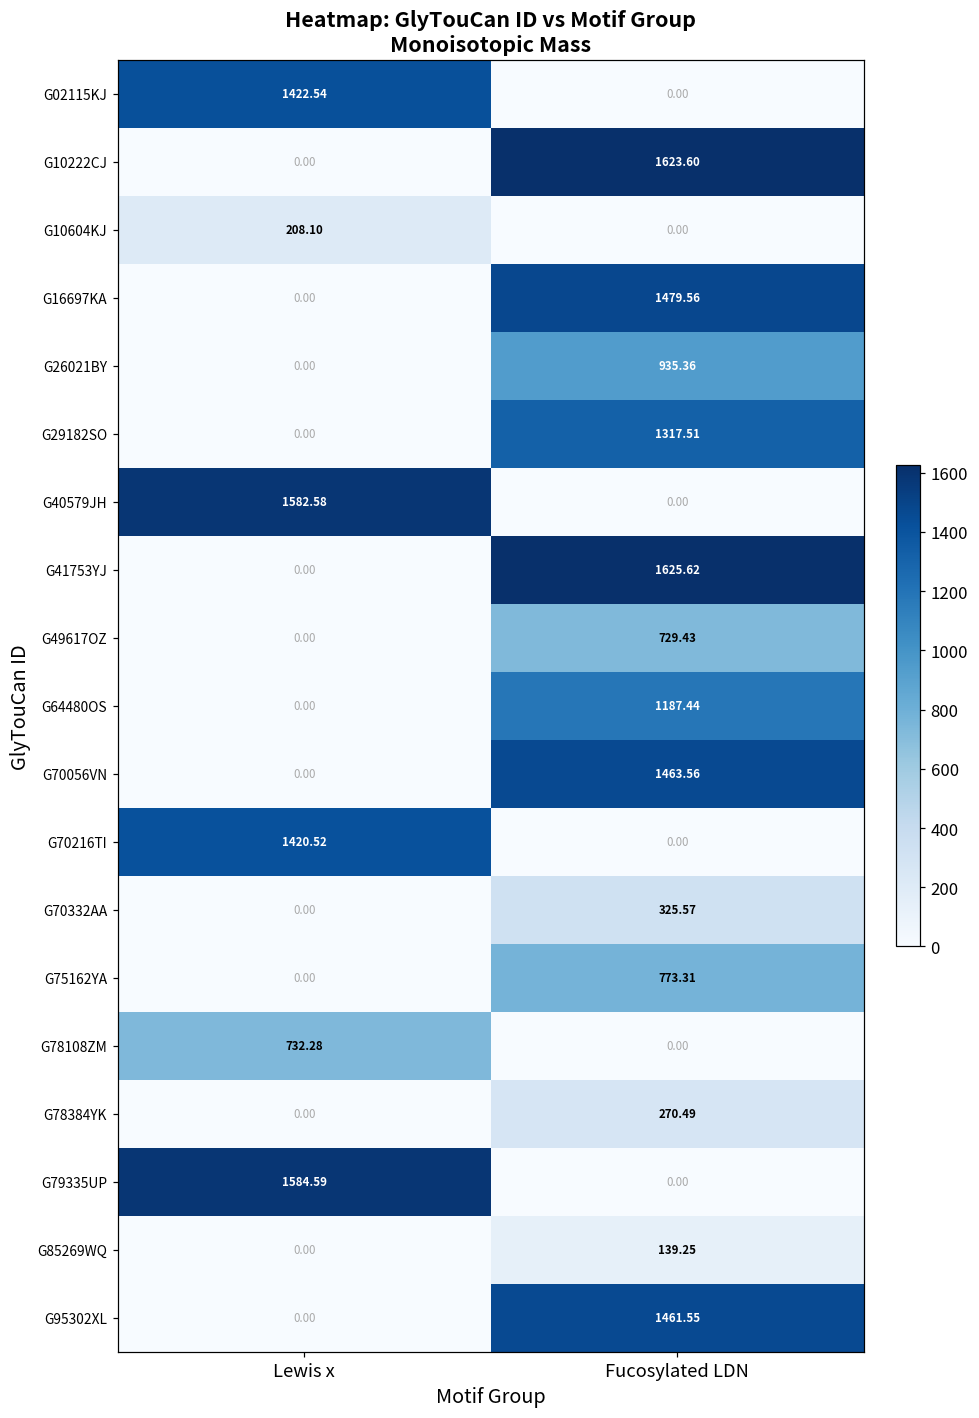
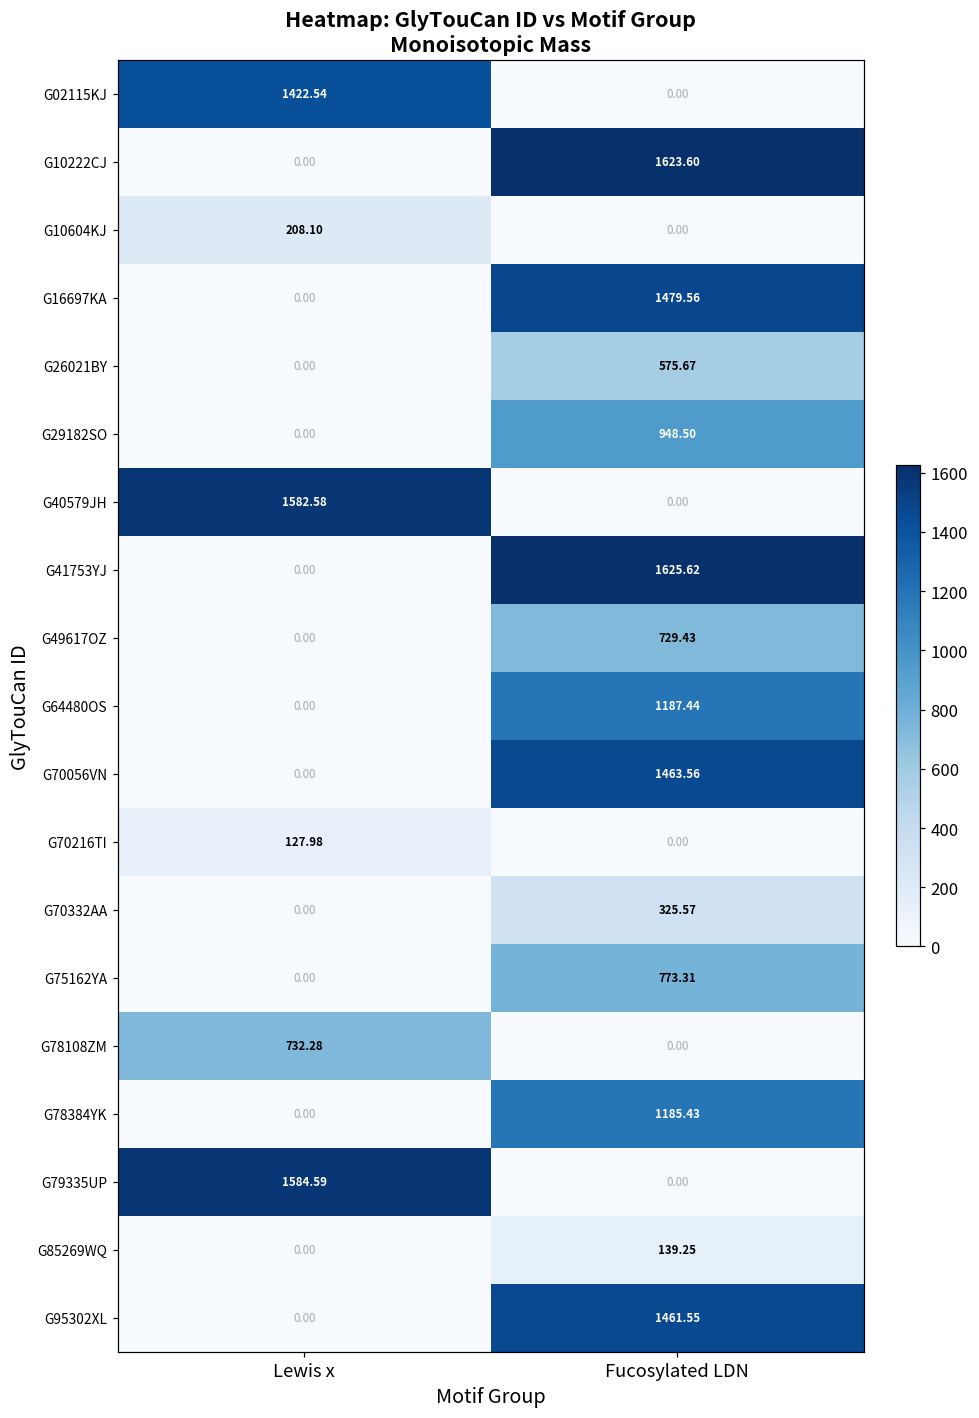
  {
    "G02115KJ": {
      "Lewis x": 1422.54,
      "Fucosylated LDN": 0.00
    },
    "G10222CJ": {
      "Lewis x": 0.00,
      "Fucosylated LDN": 1623.60
    },
    "G10604KJ": {
      "Lewis x": 208.10,
      "Fucosylated LDN": 0.00
    },
    "G16697KA": {
      "Lewis x": 0.00,
      "Fucosylated LDN": 1479.56
    },
    "G26021BY": {
      "Lewis x": 0.00,
-     "Fucosylated LDN": 935.36
+     "Fucosylated LDN": 575.67
    },
    "G29182SO": {
      "Lewis x": 0.00,
-     "Fucosylated LDN": 1317.51
+     "Fucosylated LDN": 948.50
    },
    "G40579JH": {
      "Lewis x": 1582.58,
      "Fucosylated LDN": 0.00
    },
    "G41753YJ": {
      "Lewis x": 0.00,
      "Fucosylated LDN": 1625.62
    },
    "G49617OZ": {
      "Lewis x": 0.00,
      "Fucosylated LDN": 729.43
    },
    "G64480OS": {
      "Lewis x": 0.00,
      "Fucosylated LDN": 1187.44
    },
    "G70056VN": {
      "Lewis x": 0.00,
      "Fucosylated LDN": 1463.56
    },
    "G70216TI": {
-     "Lewis x": 1420.52,
+     "Lewis x": 127.98,
      "Fucosylated LDN": 0.00
    },
    "G70332AA": {
      "Lewis x": 0.00,
      "Fucosylated LDN": 325.57
    },
    "G75162YA": {
      "Lewis x": 0.00,
      "Fucosylated LDN": 773.31
    },
    "G78108ZM": {
      "Lewis x": 732.28,
      "Fucosylated LDN": 0.00
    },
    "G78384YK": {
      "Lewis x": 0.00,
-     "Fucosylated LDN": 270.49
+     "Fucosylated LDN": 1185.43
    },
    "G79335UP": {
      "Lewis x": 1584.59,
      "Fucosylated LDN": 0.00
    },
    "G85269WQ": {
      "Lewis x": 0.00,
      "Fucosylated LDN": 139.25
    },
    "G95302XL": {
      "Lewis x": 0.00,
      "Fucosylated LDN": 1461.55
    }
  }
